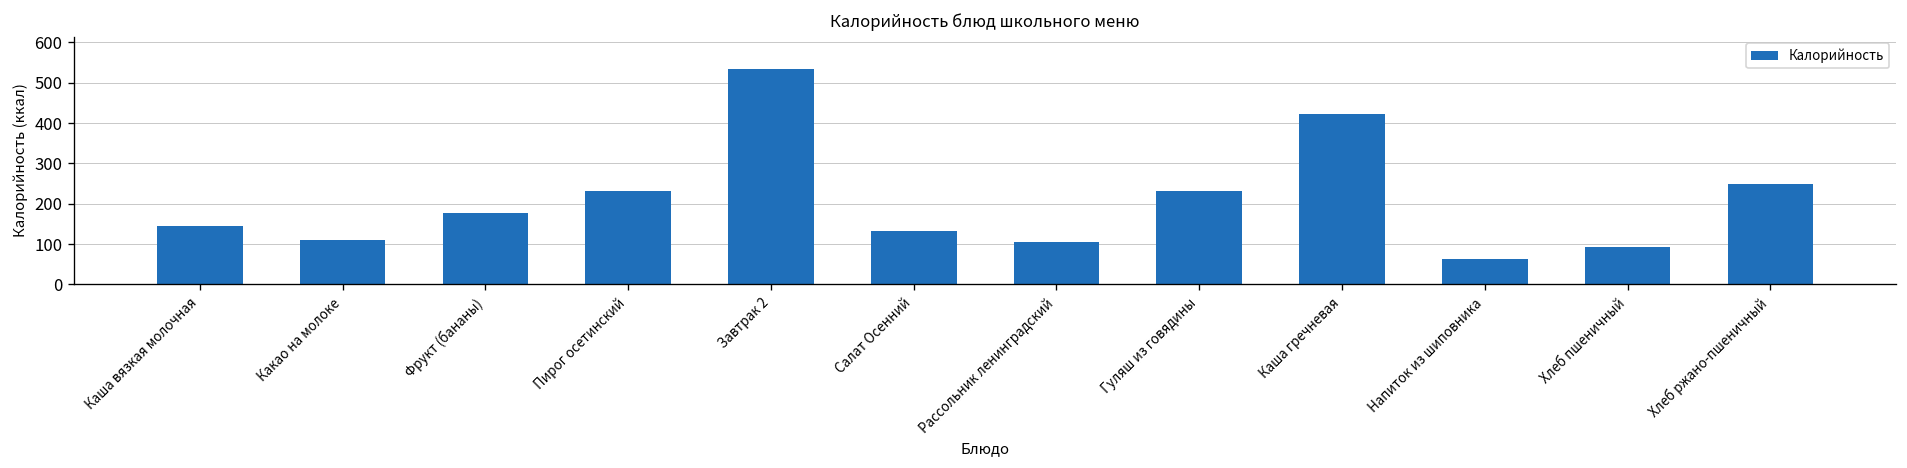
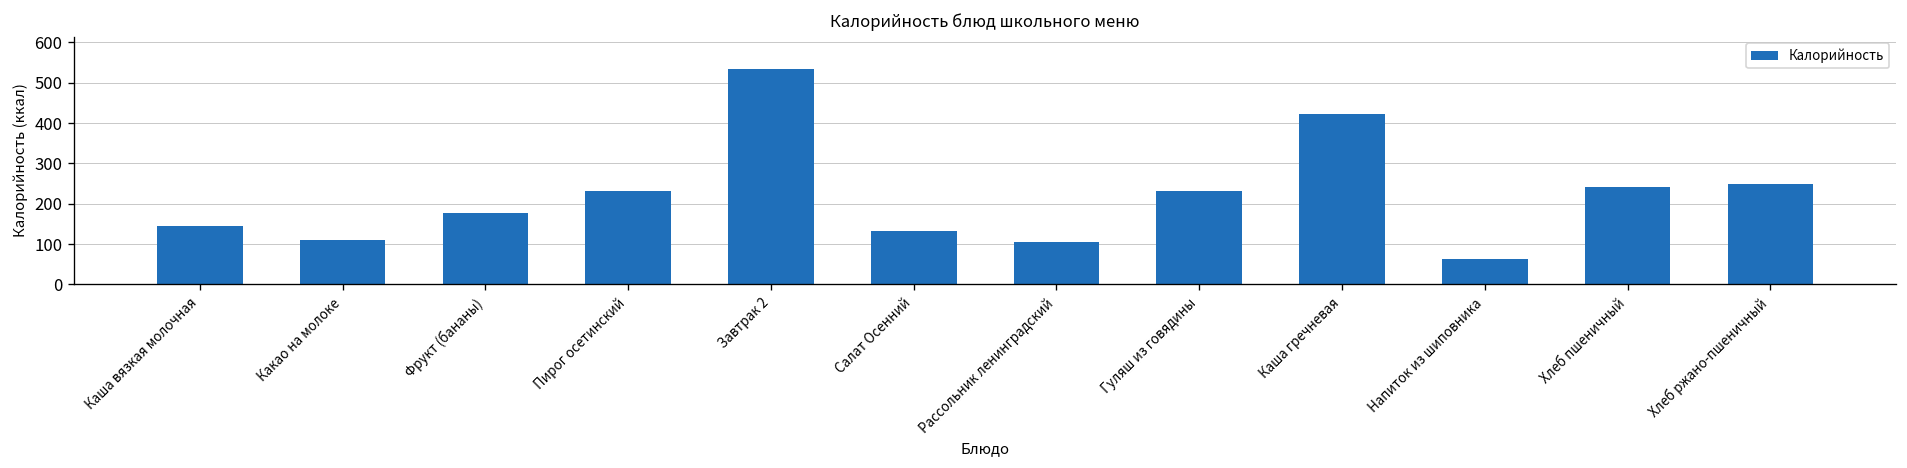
  {
    "Каша вязкая молочная": 140,
    "Какао на молоке": 110,
    "Фрукт (бананы)": 180,
    "Пирог осетинский": 230,
    "Завтрак 2": 530,
    "Салат Осенний": 130,
    "Рассольник ленинградский": 110,
    "Гуляш из говядины": 230,
    "Каша гречневая": 420,
    "Напиток из шиповника": 60,
-   "Хлеб пшеничный": 90,
+   "Хлеб пшеничный": 240,
    "Хлеб ржано-пшеничный": 250
  }
